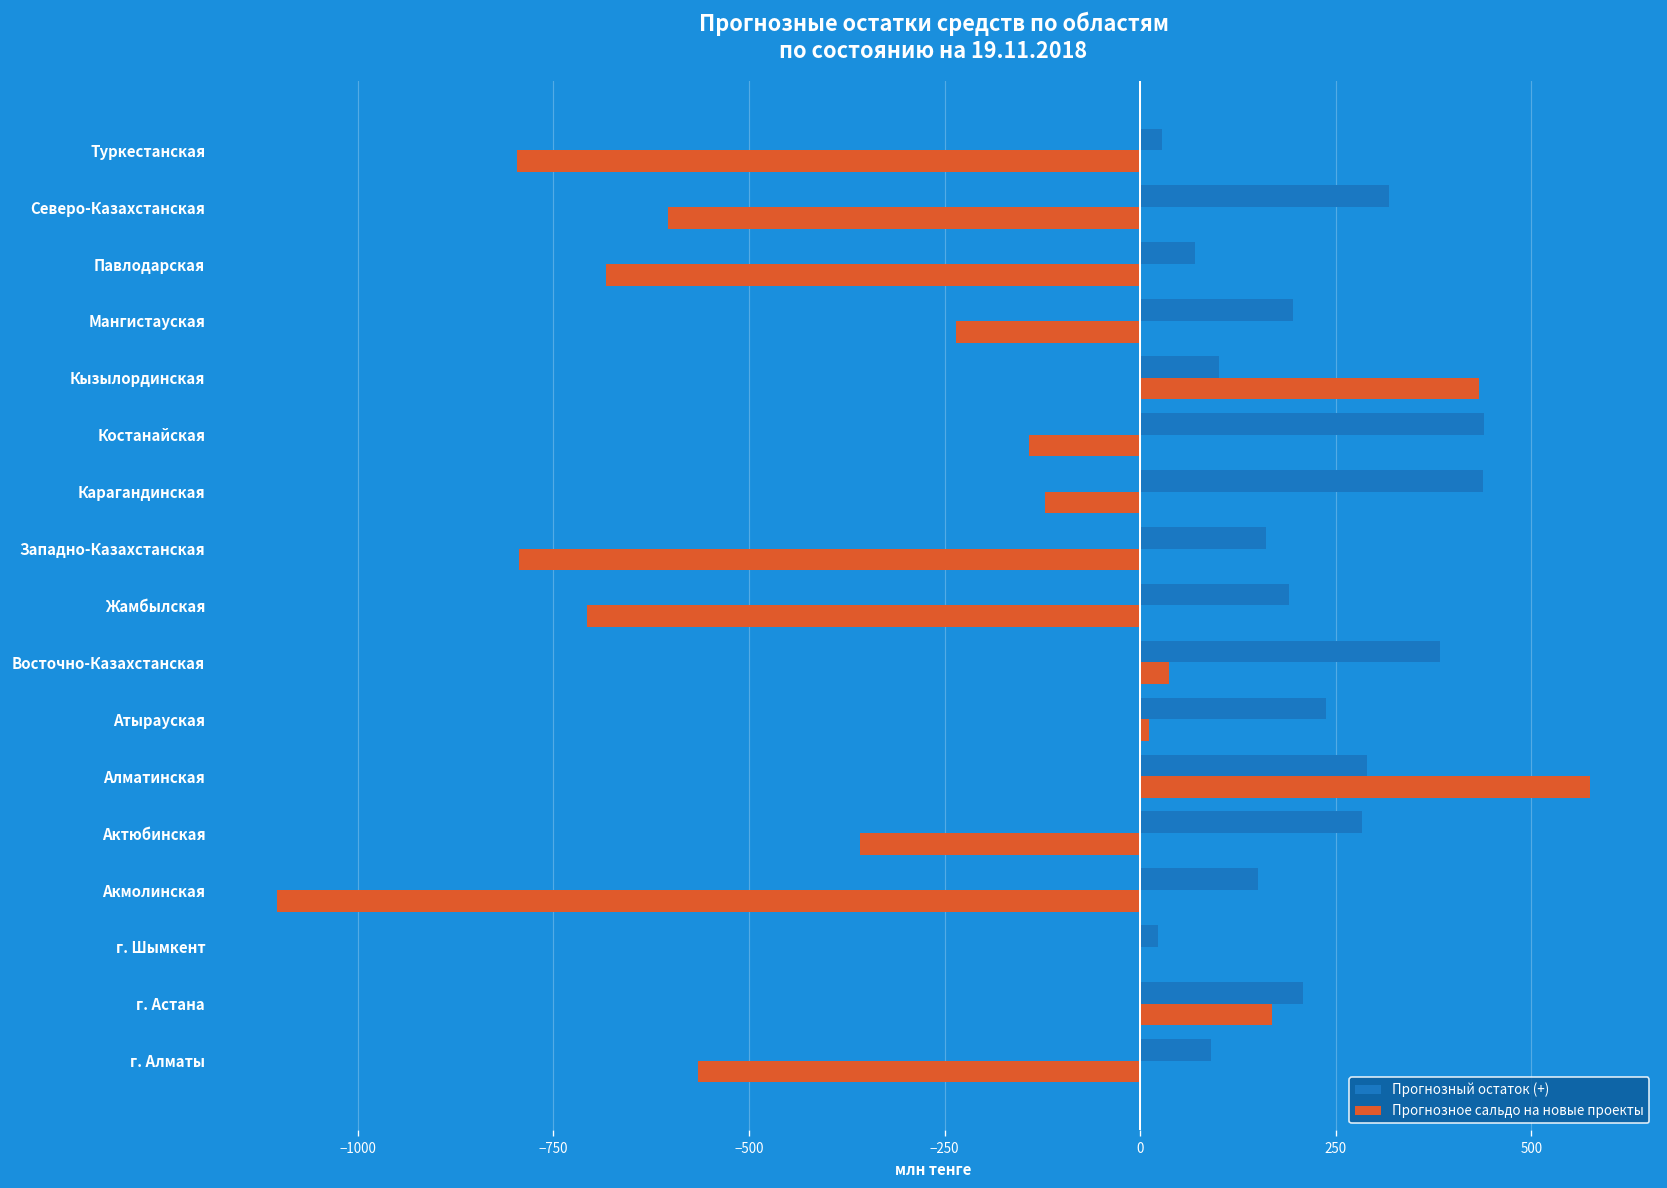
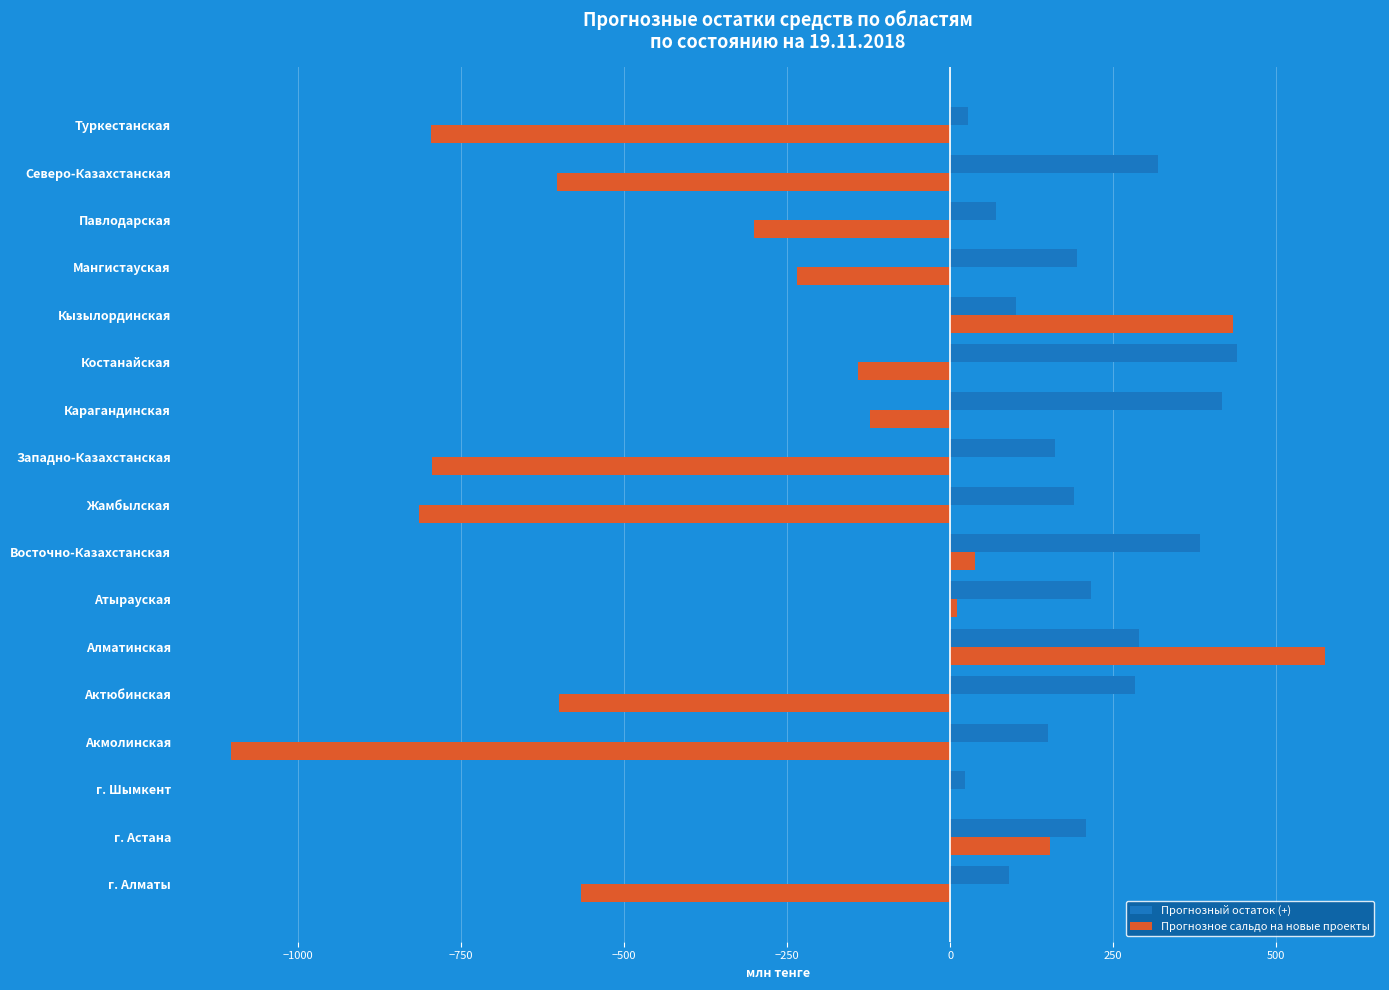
  {
    "Прогнозный остаток (+)": {
      "Туркестанская": 30,
      "Северо-Казахстанская": 320,
      "Павлодарская": 70,
      "Мангистауская": 200,
      "Кызылординская": 100,
      "Костанайская": 440,
-     "Карагандинская": 440,
+     "Карагандинская": 420,
      "Западно-Казахстанская": 160,
      "Жамбылская": 190,
      "Восточно-Казахстанская": 380,
-     "Атырауская": 240,
+     "Атырауская": 220,
      "Алматинская": 290,
      "Актюбинская": 280,
      "Акмолинская": 150,
      "г. Шымкент": 20,
      "г. Астана": 210,
      "г. Алматы": 90
    },
    "Прогнозное сальдо на новые проекты": {
      "Туркестанская": -800,
      "Северо-Казахстанская": -600,
-     "Павлодарская": -680,
+     "Павлодарская": -300,
      "Мангистауская": -230,
      "Кызылординская": 430,
      "Костанайская": -140,
      "Карагандинская": -120,
      "Западно-Казахстанская": -790,
-     "Жамбылская": -710,
+     "Жамбылская": -810,
      "Восточно-Казахстанская": 40,
      "Атырауская": 10,
      "Алматинская": 580,
-     "Актюбинская": -360,
+     "Актюбинская": -600,
      "Акмолинская": -1100,
      "г. Шымкент": 0,
-     "г. Астана": 170,
+     "г. Астана": 150,
      "г. Алматы": -570
    }
  }
